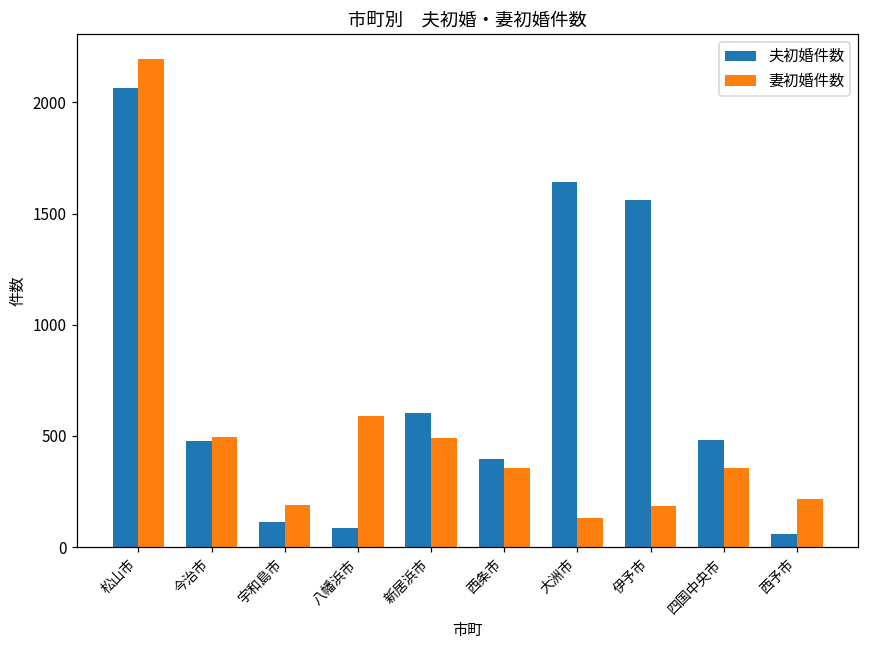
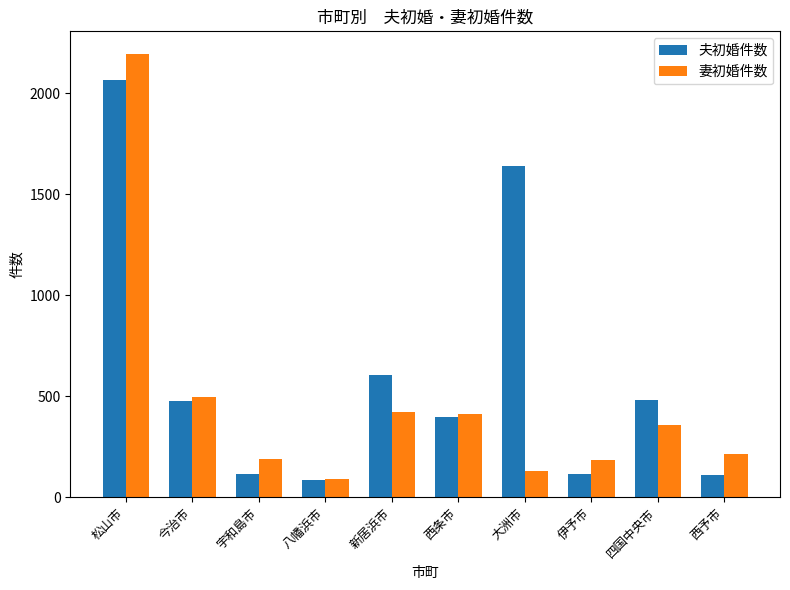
  {
    "夫初婚件数": {
      "松山市": 2070,
      "今治市": 480,
      "宇和島市": 120,
      "八幡浜市": 90,
      "新居浜市": 610,
      "西条市": 400,
      "大洲市": 1640,
-     "伊予市": 1560,
+     "伊予市": 110,
      "四国中央市": 480,
-     "西予市": 60
+     "西予市": 110
    },
    "妻初婚件数": {
      "松山市": 2200,
      "今治市": 500,
      "宇和島市": 190,
-     "八幡浜市": 590,
-     "新居浜市": 490,
-     "西条市": 360,
+     "八幡浜市": 90,
+     "新居浜市": 420,
+     "西条市": 410,
      "大洲市": 130,
      "伊予市": 180,
      "四国中央市": 360,
      "西予市": 210
    }
  }
